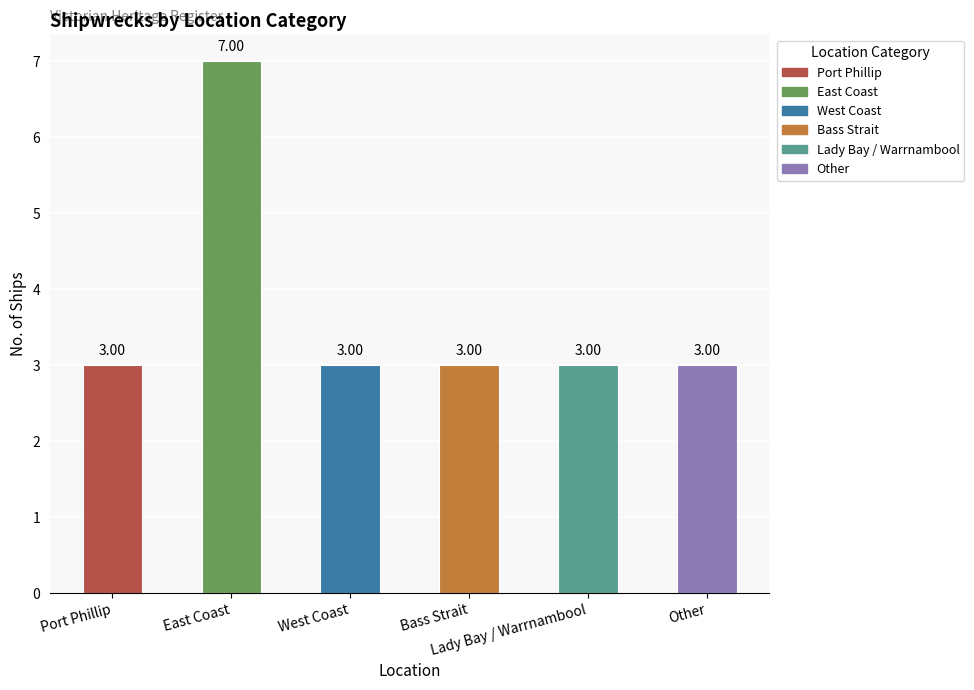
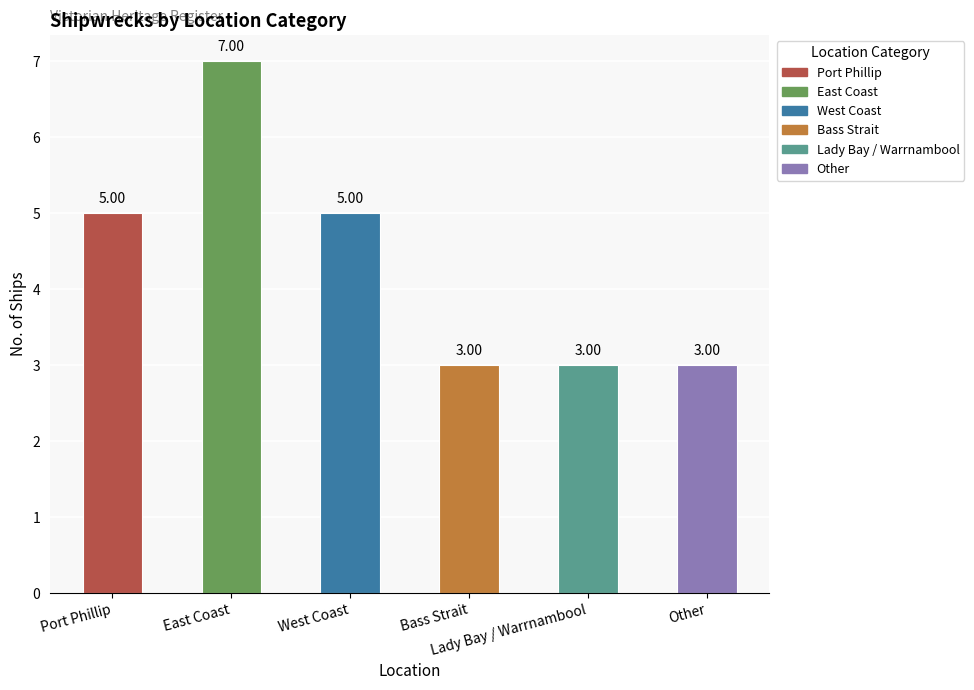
  {
-   "Port Phillip": 3.00,
+   "Port Phillip": 5.00,
    "East Coast": 7.00,
-   "West Coast": 3.00,
+   "West Coast": 5.00,
    "Bass Strait": 3.00,
    "Lady Bay / Warrnambool": 3.00,
    "Other": 3.00
  }
